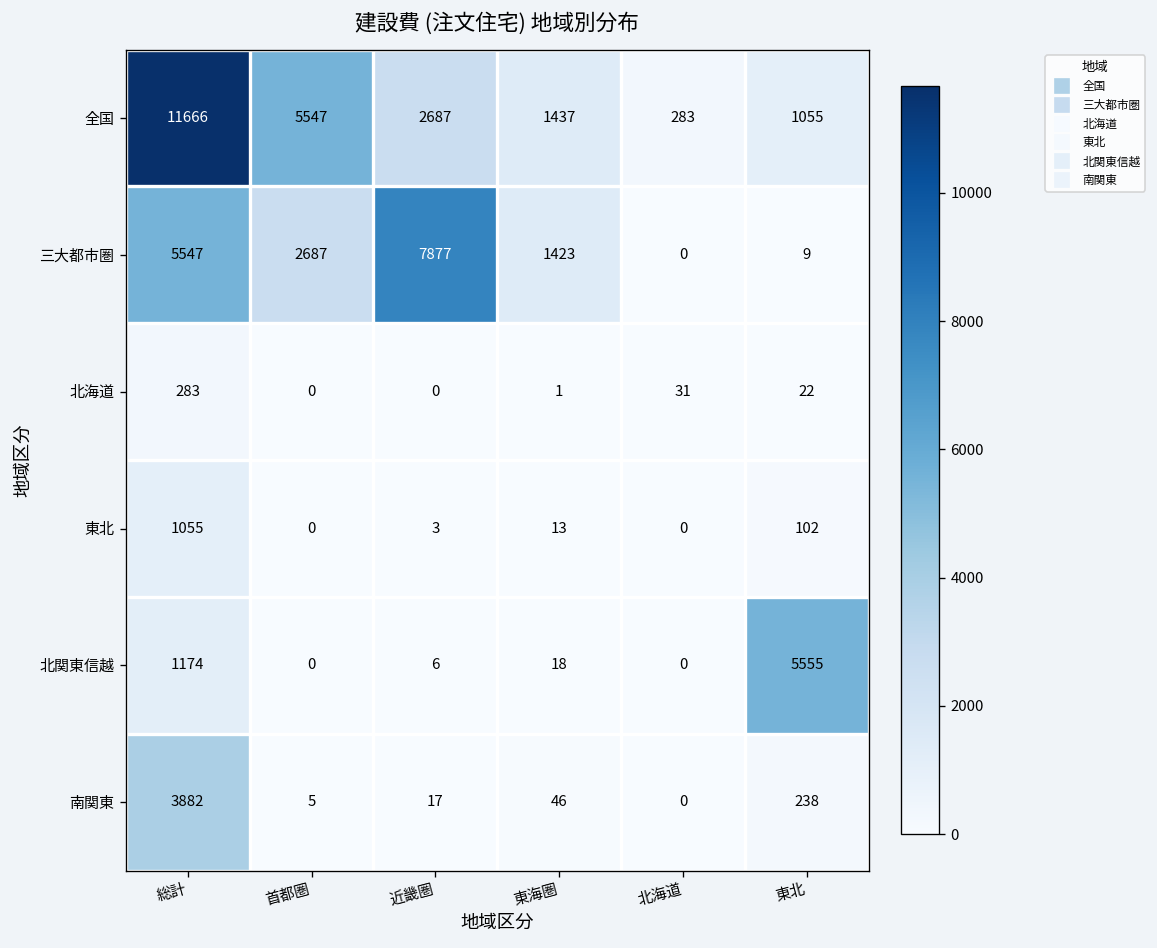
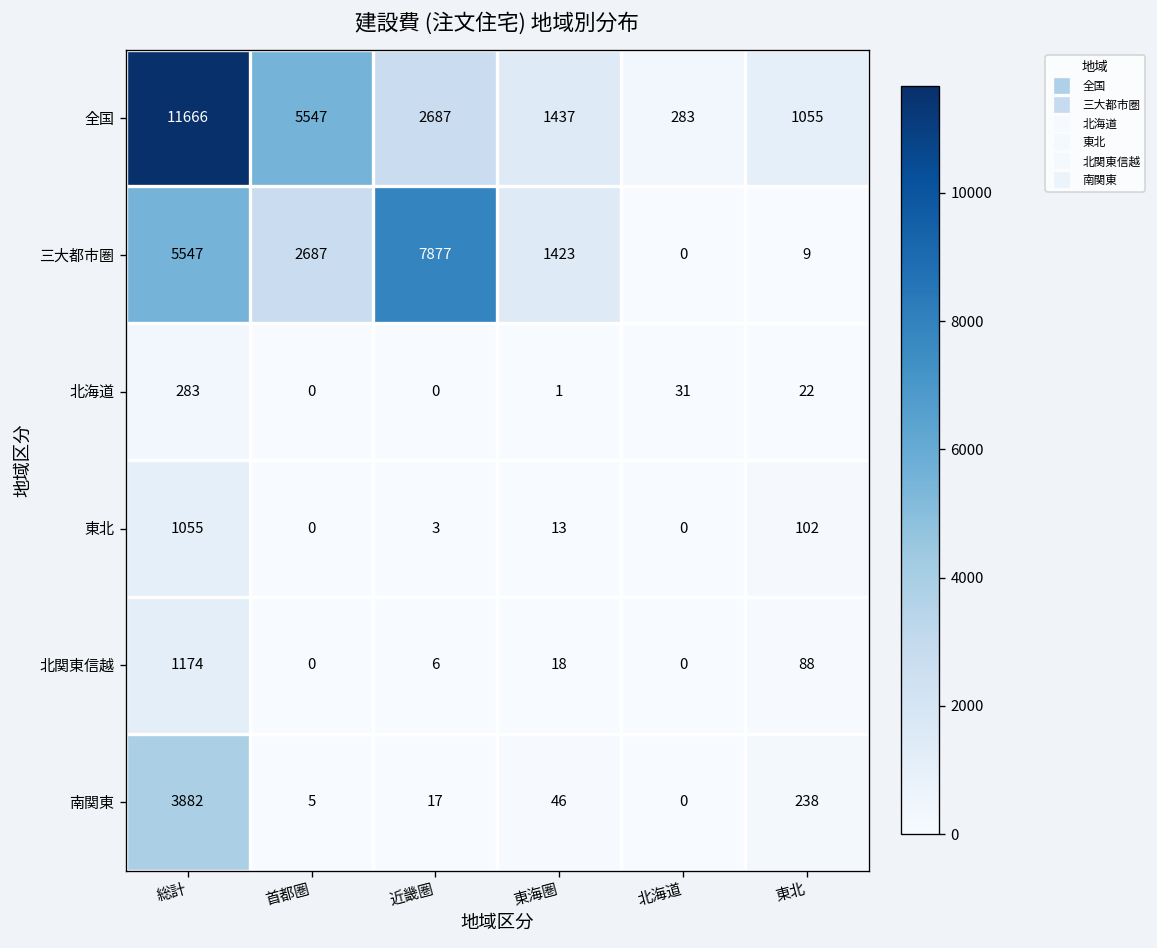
  {
    "全国": {
      "総計": 11666,
      "首都圏": 5547,
      "近畿圏": 2687,
      "東海圏": 1437,
      "北海道": 283,
      "東北": 1055
    },
    "三大都市圏": {
      "総計": 5547,
      "首都圏": 2687,
      "近畿圏": 7877,
      "東海圏": 1423,
      "北海道": 0,
      "東北": 9
    },
    "北海道": {
      "総計": 283,
      "首都圏": 0,
      "近畿圏": 0,
      "東海圏": 1,
      "北海道": 31,
      "東北": 22
    },
    "東北": {
      "総計": 1055,
      "首都圏": 0,
      "近畿圏": 3,
      "東海圏": 13,
      "北海道": 0,
      "東北": 102
    },
    "北関東信越": {
      "総計": 1174,
      "首都圏": 0,
      "近畿圏": 6,
      "東海圏": 18,
      "北海道": 0,
-     "東北": 5555
+     "東北": 88
    },
    "南関東": {
      "総計": 3882,
      "首都圏": 5,
      "近畿圏": 17,
      "東海圏": 46,
      "北海道": 0,
      "東北": 238
    }
  }
